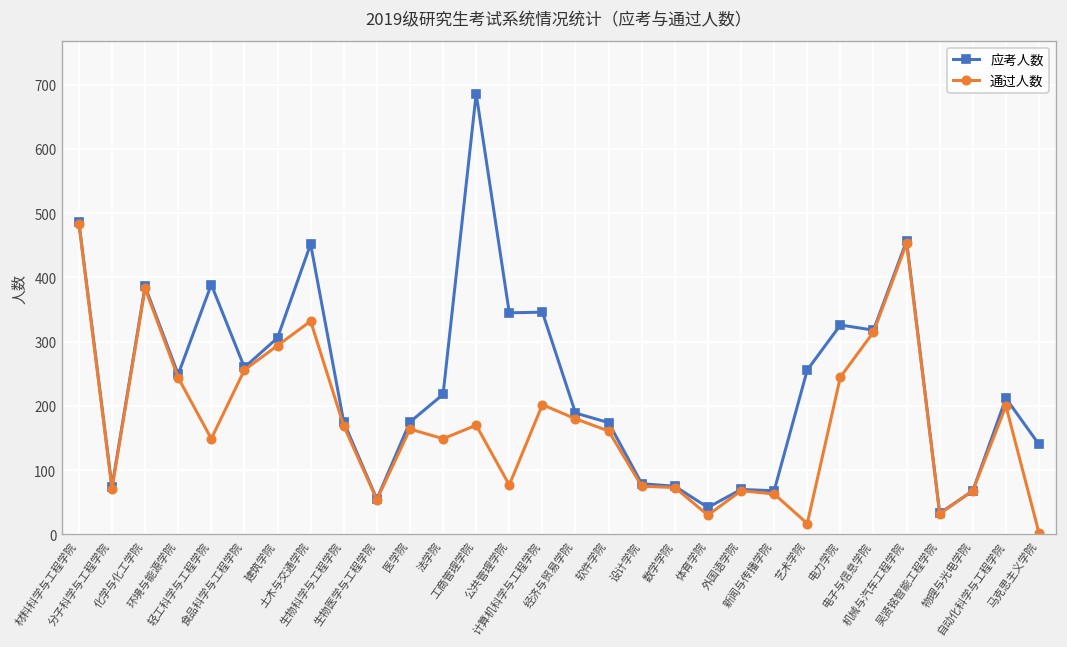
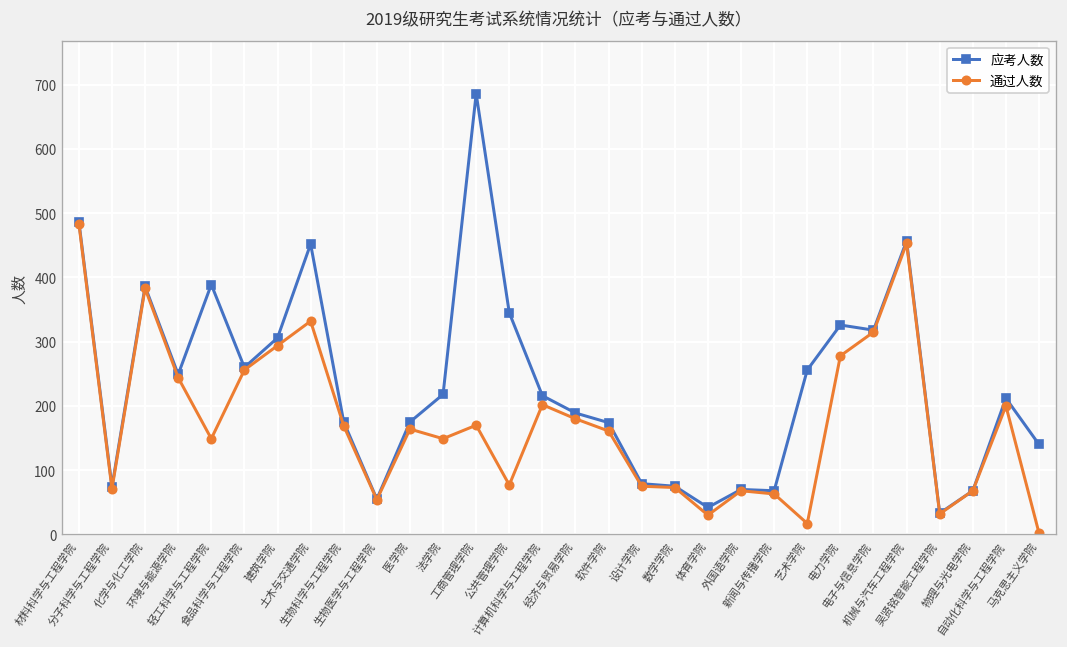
  {
    "应考人数": {
      "环境与能源学院": 250,
      "轻工科学与工程学院": 390,
      "建筑学院": 310,
      "土木与交通学院": 450,
      "生物科学与工程学院": 180,
      "医学院": 180,
      "法学院": 220,
      "工商管理学院": 690,
      "公共管理学院": 350,
-     "计算机科学与工程学院": 350,
+     "计算机科学与工程学院": 220,
      "经济与贸易学院": 190,
      "软件学院": 170,
      "体育学院": 40,
      "新闻与传播学院": 70,
      "艺术学院": 260,
      "电力学院": 330,
      "自动化科学与工程学院": 210,
      "马克思主义学院": 140
    },
    "通过人数": {
      "环境与能源学院": 240,
      "轻工科学与工程学院": 150,
      "建筑学院": 290,
      "土木与交通学院": 330,
      "生物科学与工程学院": 170,
      "医学院": 160,
      "法学院": 150,
      "工商管理学院": 170,
      "公共管理学院": 80,
      "计算机科学与工程学院": 200,
      "经济与贸易学院": 180,
      "软件学院": 160,
      "体育学院": 30,
      "新闻与传播学院": 60,
      "艺术学院": 20,
-     "电力学院": 250,
+     "电力学院": 280,
      "自动化科学与工程学院": 200,
      "马克思主义学院": 0
    }
  }
